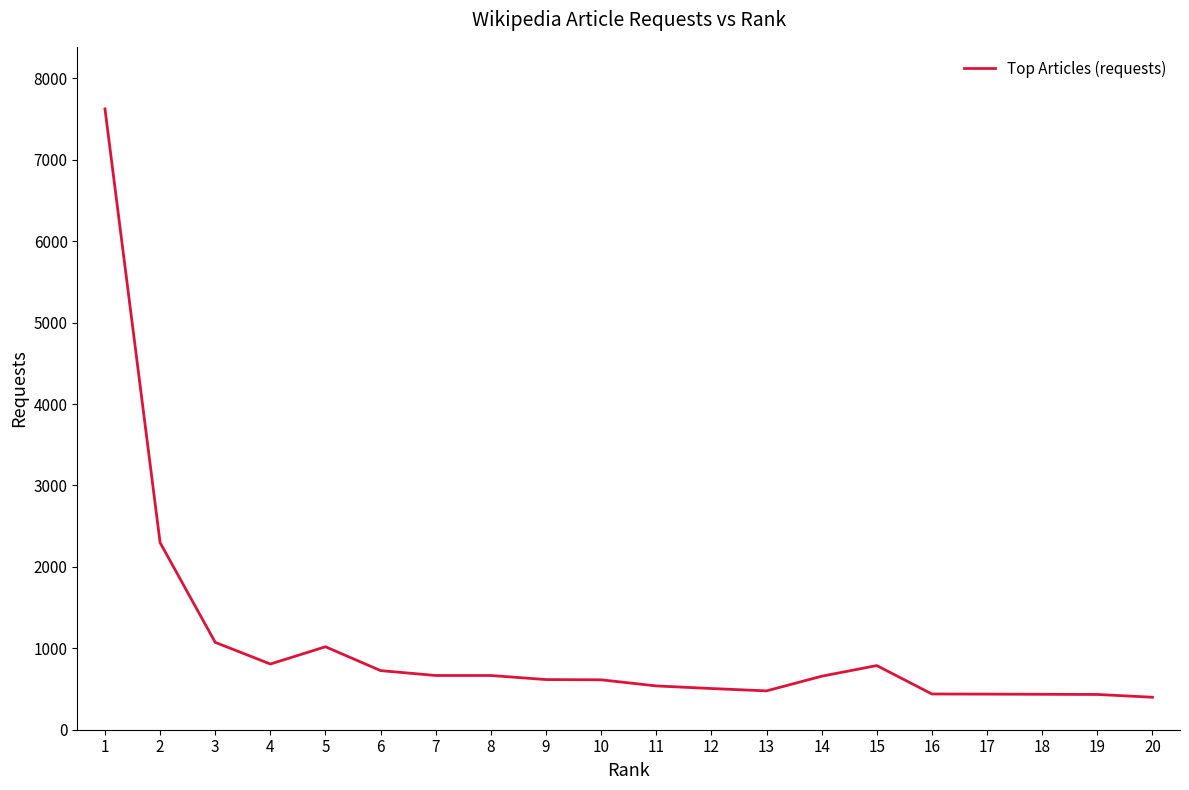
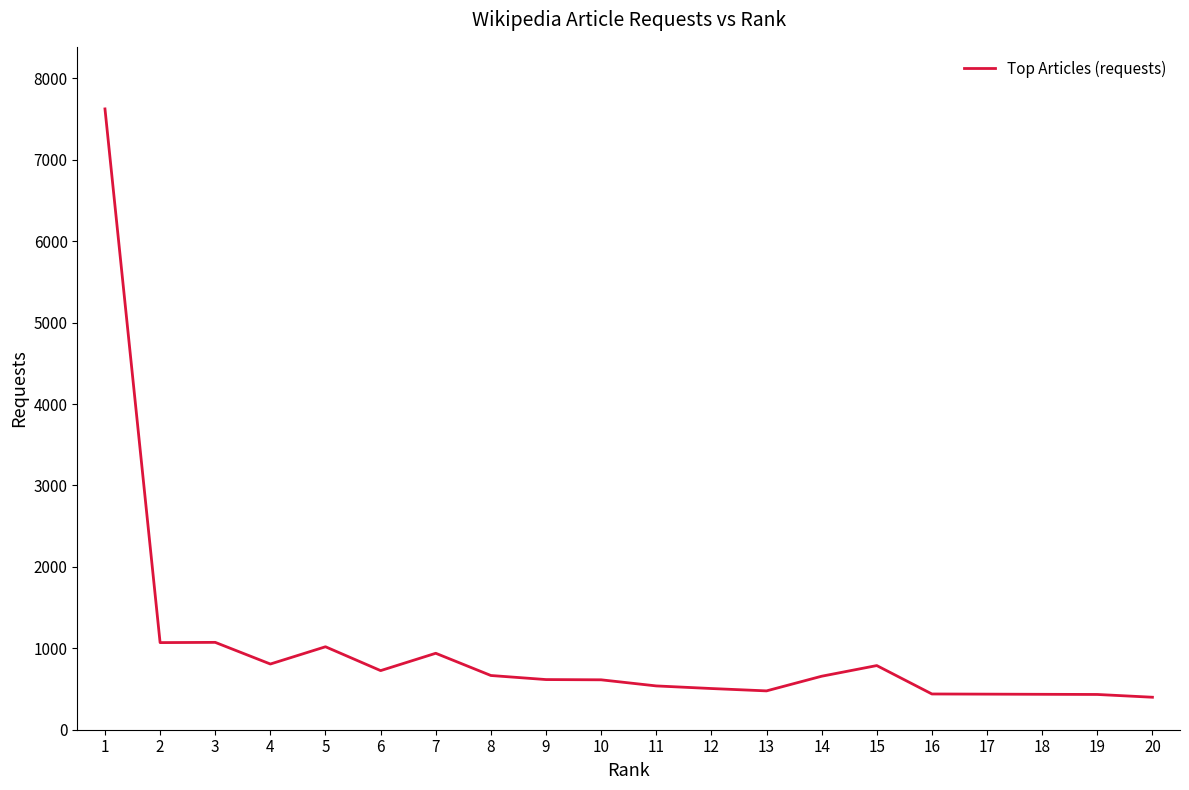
  {
    "1": 7600,
-   "2": 2300,
+   "2": 1100,
    "3": 1100,
    "4": 800,
    "5": 1000,
    "6": 700,
-   "7": 700,
+   "7": 900,
    "8": 700,
    "9": 600,
    "10": 600,
    "11": 500,
    "12": 500,
    "13": 500,
    "14": 700,
    "15": 800,
    "16": 400,
    "17": 400,
    "18": 400,
    "19": 400,
    "20": 400
  }
